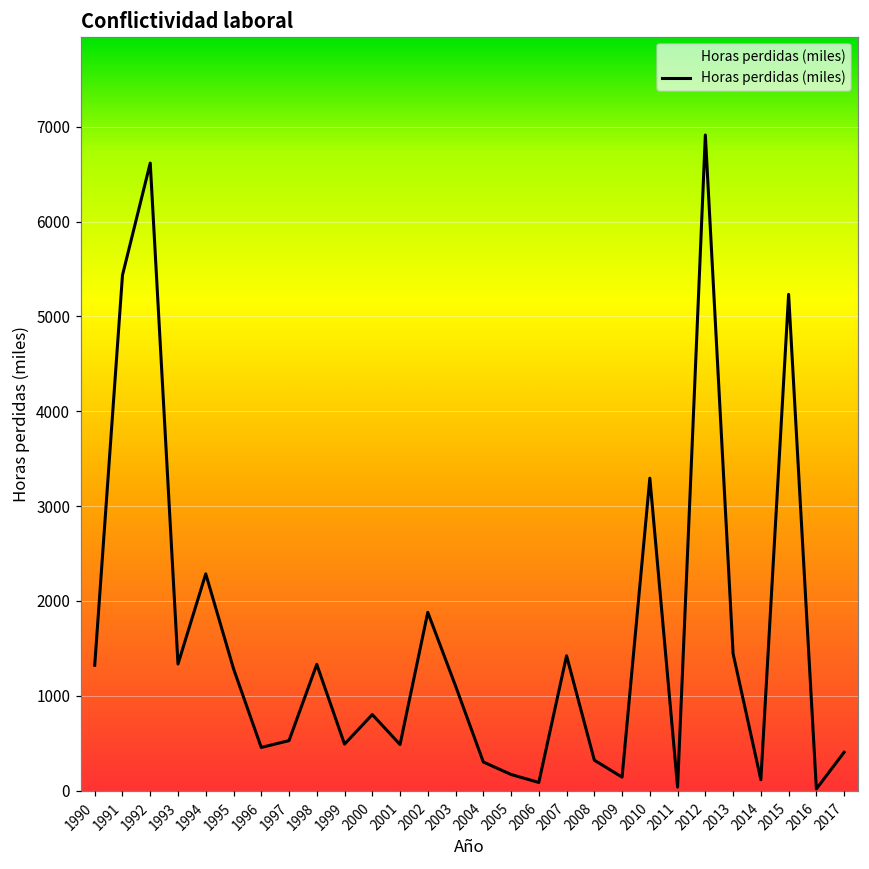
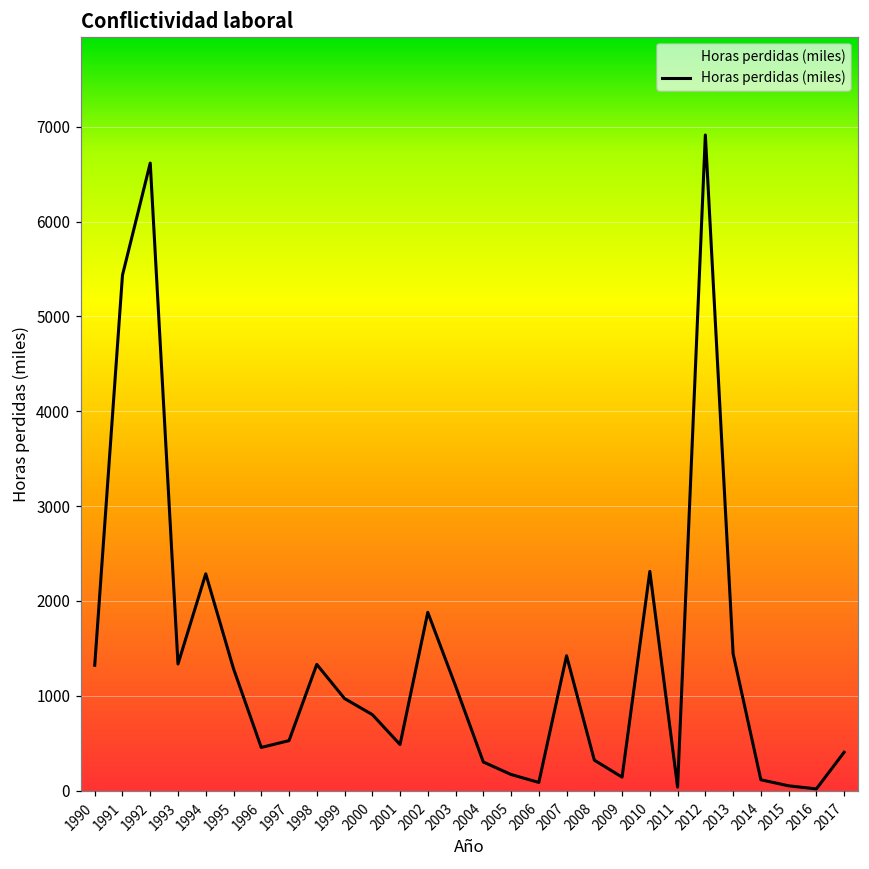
  {
    "1990": 1300,
    "1991": 5400,
    "1992": 6600,
    "1993": 1300,
    "1994": 2300,
    "1995": 1300,
    "1996": 500,
    "1997": 500,
    "1998": 1300,
-   "1999": 500,
+   "1999": 1000,
    "2000": 800,
    "2001": 500,
    "2002": 1900,
    "2003": 1100,
    "2004": 300,
    "2005": 200,
    "2006": 100,
    "2007": 1400,
    "2008": 300,
    "2009": 100,
-   "2010": 3300,
+   "2010": 2300,
    "2011": 0,
    "2012": 6900,
    "2013": 1400,
    "2014": 100,
-   "2015": 5200,
+   "2015": 100,
    "2016": 0,
    "2017": 400
  }
